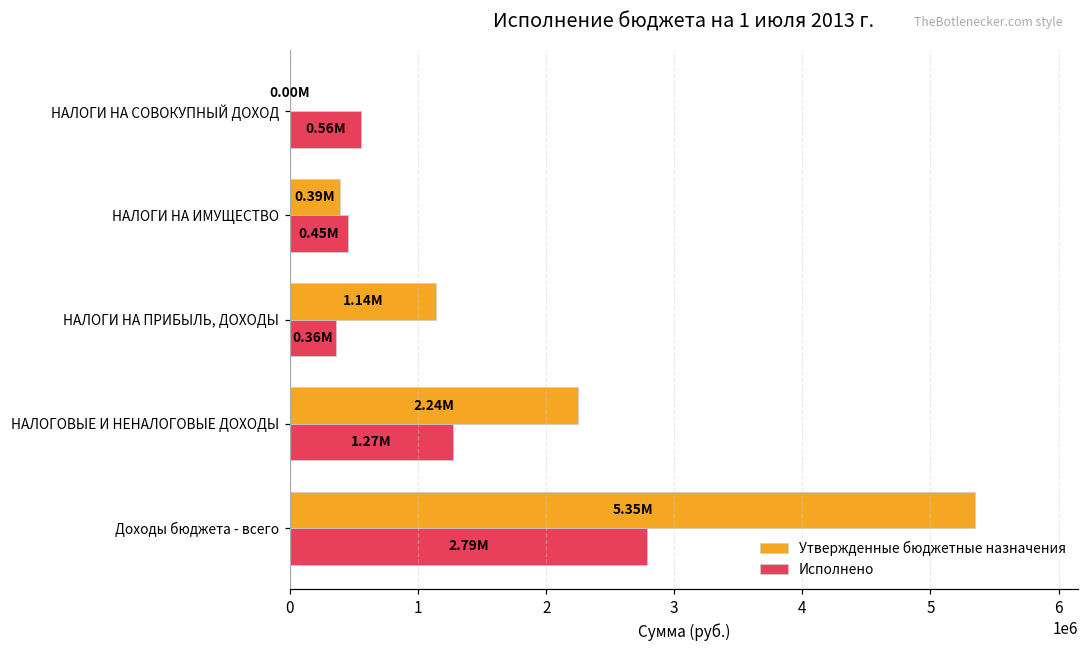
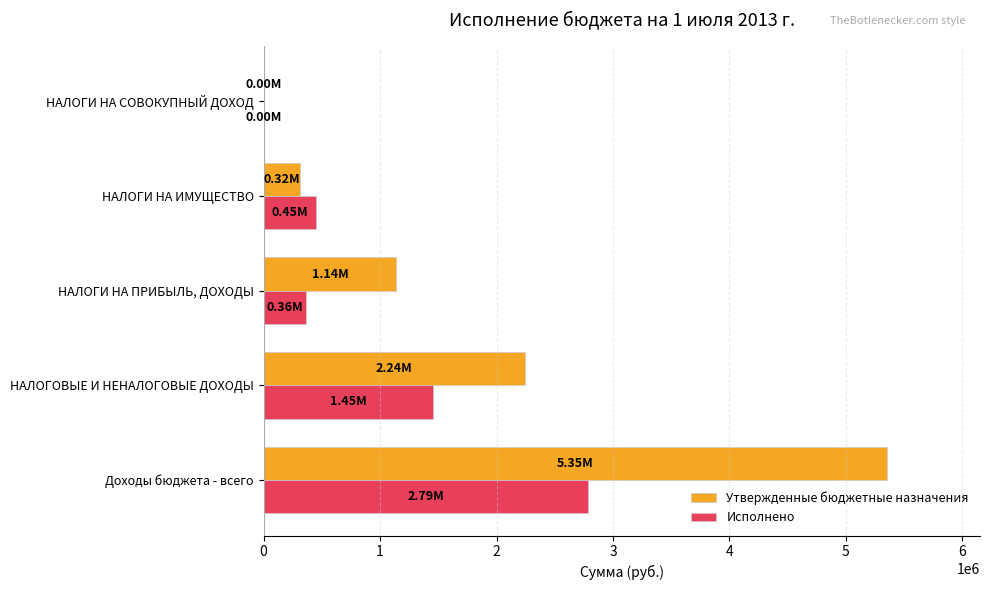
  {
    "Утвержденные бюджетные назначения": {
-     "НАЛОГИ НА ИМУЩЕСТВО": "0.39M",
+     "НАЛОГИ НА ИМУЩЕСТВО": "0.32M",
      "НАЛОГИ НА ПРИБЫЛЬ, ДОХОДЫ": "1.14M",
      "НАЛОГОВЫЕ И НЕНАЛОГОВЫЕ ДОХОДЫ": "2.24M",
      "Доходы бюджета - всего": "5.35M"
    },
    "Исполнено": {
-     "НАЛОГИ НА СОВОКУПНЫЙ ДОХОД": "0.56M",
+     "НАЛОГИ НА СОВОКУПНЫЙ ДОХОД": "0.00M",
      "НАЛОГИ НА ИМУЩЕСТВО": "0.45M",
      "НАЛОГИ НА ПРИБЫЛЬ, ДОХОДЫ": "0.36M",
-     "НАЛОГОВЫЕ И НЕНАЛОГОВЫЕ ДОХОДЫ": "1.27M",
+     "НАЛОГОВЫЕ И НЕНАЛОГОВЫЕ ДОХОДЫ": "1.45M",
      "Доходы бюджета - всего": "2.79M"
    }
  }
